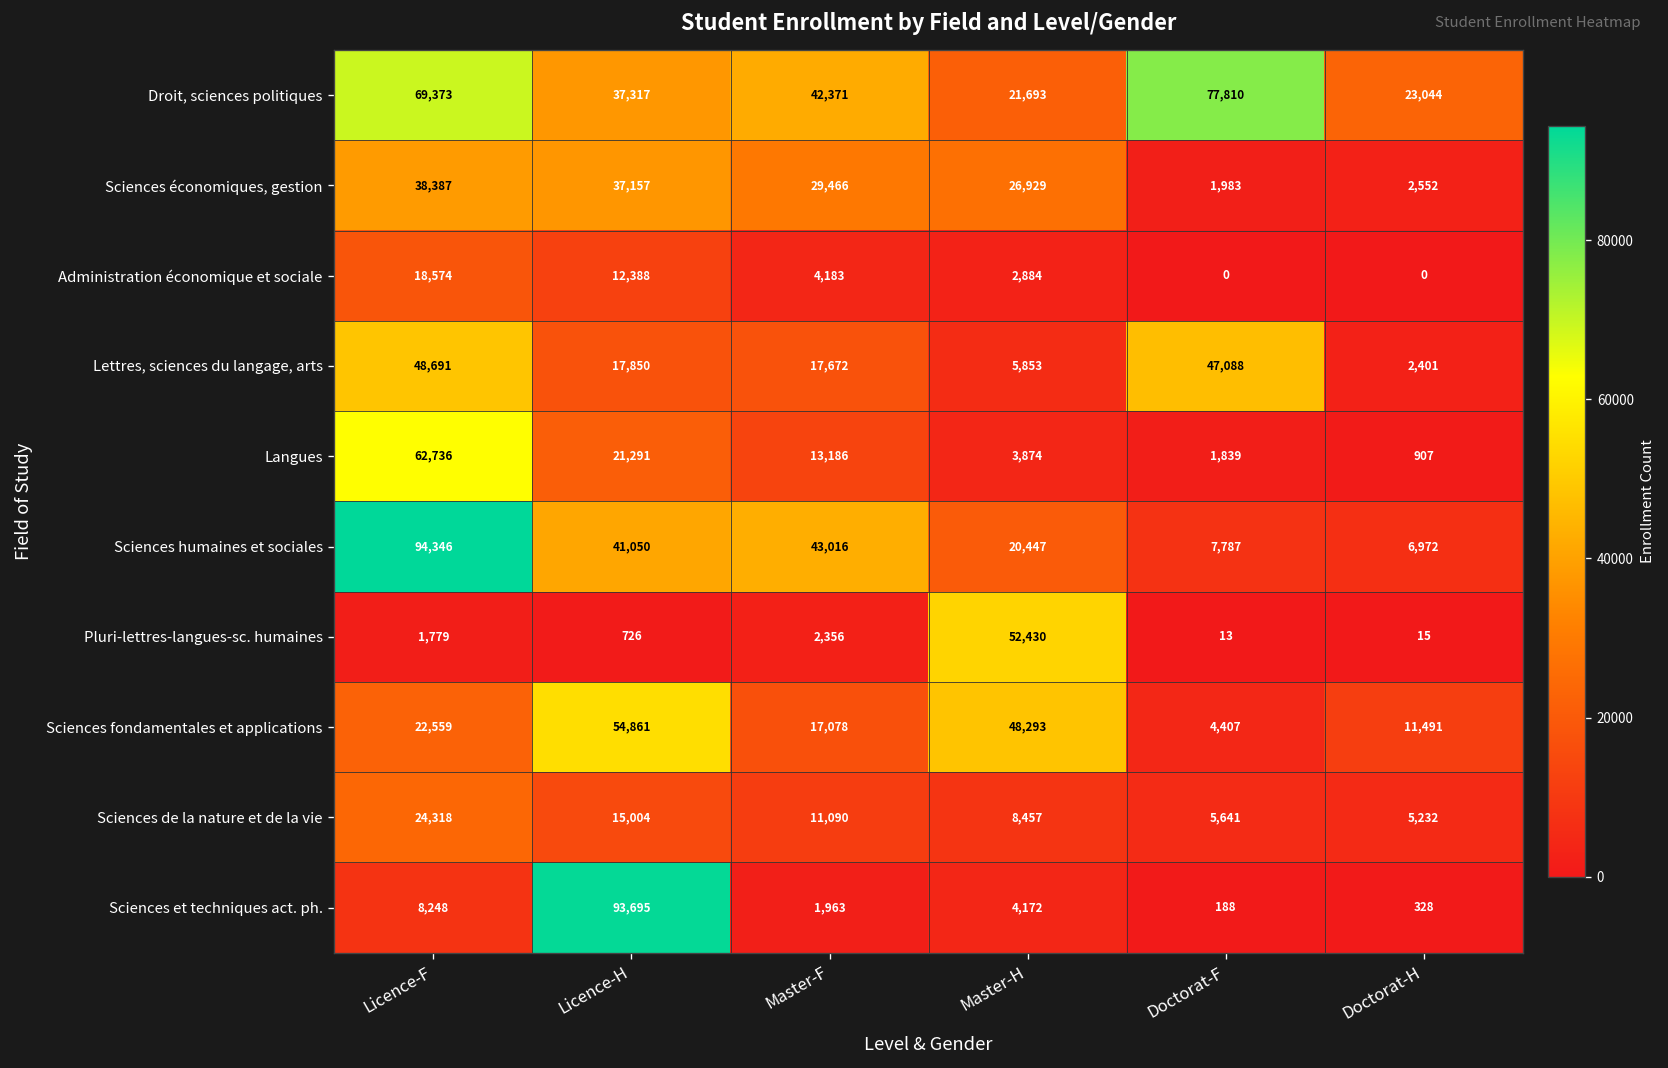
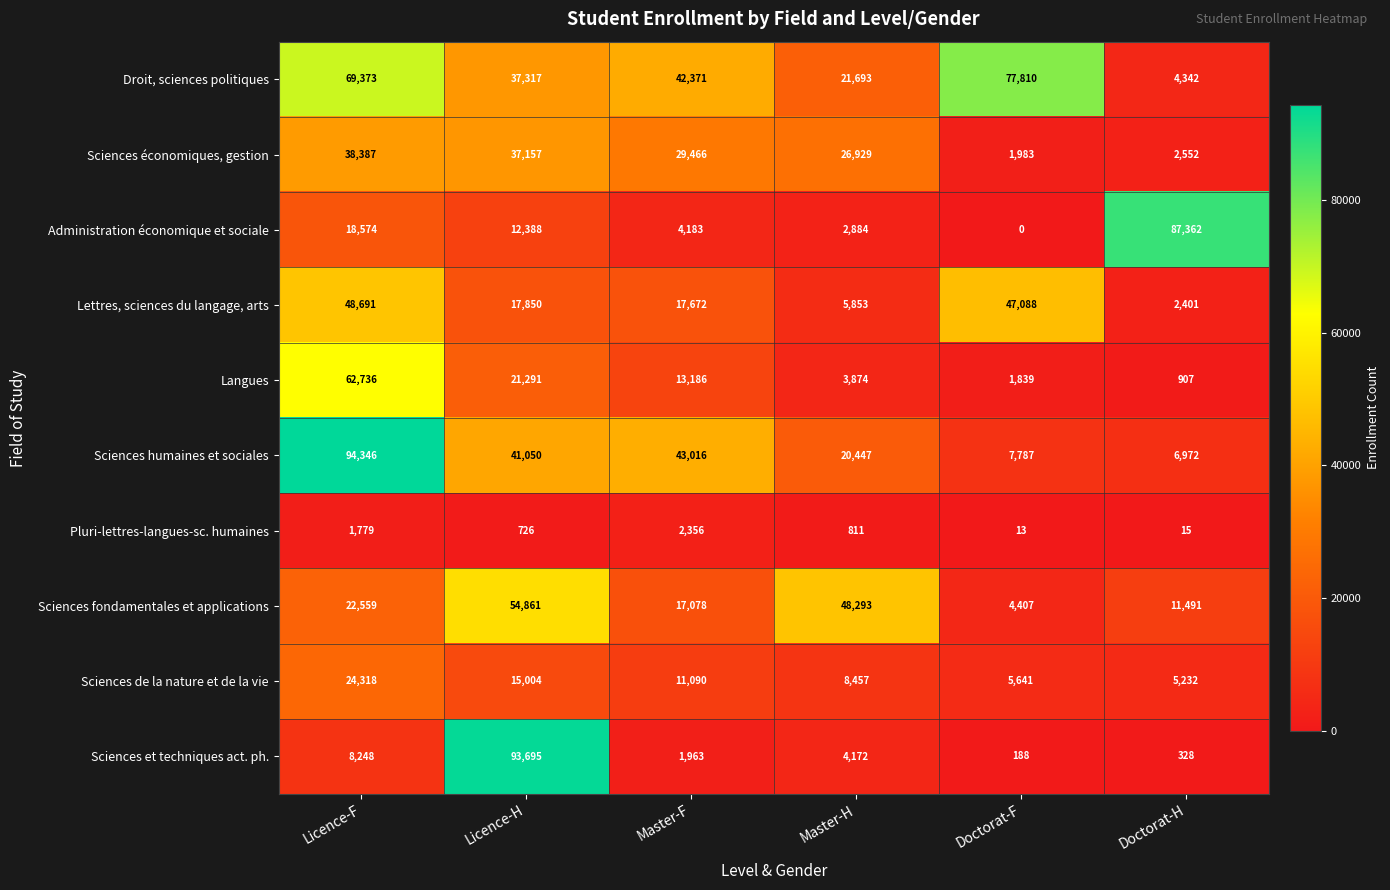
  {
    "Droit, sciences politiques": {
      "Licence-F": "69,373",
      "Licence-H": "37,317",
      "Master-F": "42,371",
      "Master-H": "21,693",
      "Doctorat-F": "77,810",
-     "Doctorat-H": "23,044"
+     "Doctorat-H": "4,342"
    },
    "Sciences économiques, gestion": {
      "Licence-F": "38,387",
      "Licence-H": "37,157",
      "Master-F": "29,466",
      "Master-H": "26,929",
      "Doctorat-F": "1,983",
      "Doctorat-H": "2,552"
    },
    "Administration économique et sociale": {
      "Licence-F": "18,574",
      "Licence-H": "12,388",
      "Master-F": "4,183",
      "Master-H": "2,884",
      "Doctorat-F": "0",
-     "Doctorat-H": "0"
+     "Doctorat-H": "87,362"
    },
    "Lettres, sciences du langage, arts": {
      "Licence-F": "48,691",
      "Licence-H": "17,850",
      "Master-F": "17,672",
      "Master-H": "5,853",
      "Doctorat-F": "47,088",
      "Doctorat-H": "2,401"
    },
    "Langues": {
      "Licence-F": "62,736",
      "Licence-H": "21,291",
      "Master-F": "13,186",
      "Master-H": "3,874",
      "Doctorat-F": "1,839",
      "Doctorat-H": "907"
    },
    "Sciences humaines et sociales": {
      "Licence-F": "94,346",
      "Licence-H": "41,050",
      "Master-F": "43,016",
      "Master-H": "20,447",
      "Doctorat-F": "7,787",
      "Doctorat-H": "6,972"
    },
    "Pluri-lettres-langues-sc. humaines": {
      "Licence-F": "1,779",
      "Licence-H": "726",
      "Master-F": "2,356",
-     "Master-H": "52,430",
+     "Master-H": "811",
      "Doctorat-F": "13",
      "Doctorat-H": "15"
    },
    "Sciences fondamentales et applications": {
      "Licence-F": "22,559",
      "Licence-H": "54,861",
      "Master-F": "17,078",
      "Master-H": "48,293",
      "Doctorat-F": "4,407",
      "Doctorat-H": "11,491"
    },
    "Sciences de la nature et de la vie": {
      "Licence-F": "24,318",
      "Licence-H": "15,004",
      "Master-F": "11,090",
      "Master-H": "8,457",
      "Doctorat-F": "5,641",
      "Doctorat-H": "5,232"
    },
    "Sciences et techniques act. ph.": {
      "Licence-F": "8,248",
      "Licence-H": "93,695",
      "Master-F": "1,963",
      "Master-H": "4,172",
      "Doctorat-F": "188",
      "Doctorat-H": "328"
    }
  }
